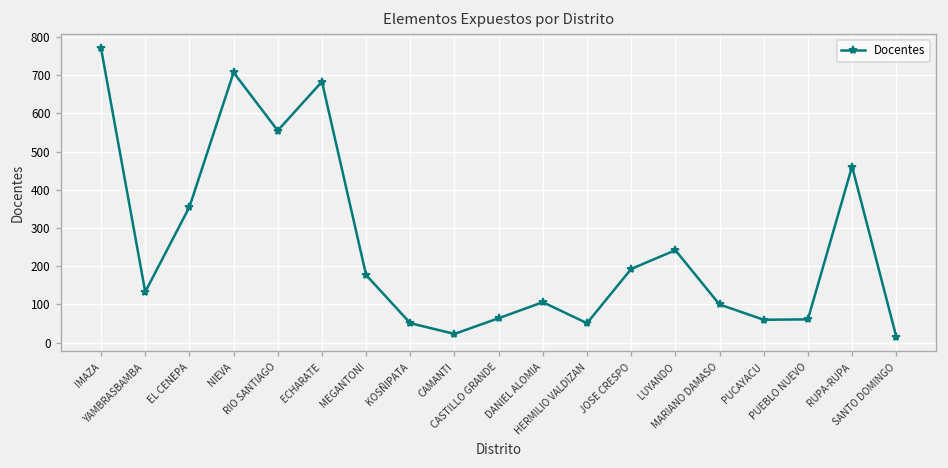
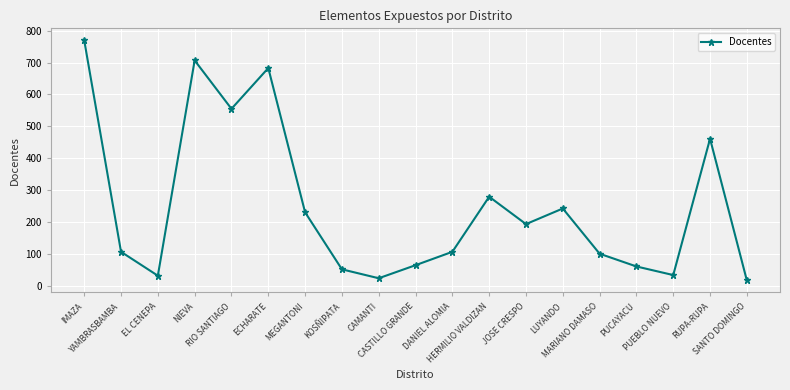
  {
    "IMAZA": 770,
-   "YAMBRASBAMBA": 130,
-   "EL CENEPA": 360,
+   "YAMBRASBAMBA": 110,
+   "EL CENEPA": 30,
    "NIEVA": 710,
    "RIO SANTIAGO": 560,
    "ECHARATE": 680,
-   "MEGANTONI": 180,
+   "MEGANTONI": 230,
    "KOSÑIPATA": 50,
    "CAMANTI": 20,
    "CASTILLO GRANDE": 60,
    "DANIEL ALOMIA": 110,
-   "HERMILIO VALDIZAN": 50,
+   "HERMILIO VALDIZAN": 280,
    "JOSE CRESPO": 190,
    "LUYANDO": 240,
    "MARIANO DAMASO": 100,
    "PUCAYACU": 60,
-   "PUEBLO NUEVO": 60,
+   "PUEBLO NUEVO": 30,
    "RUPA-RUPA": 460,
    "SANTO DOMINGO": 20
  }
